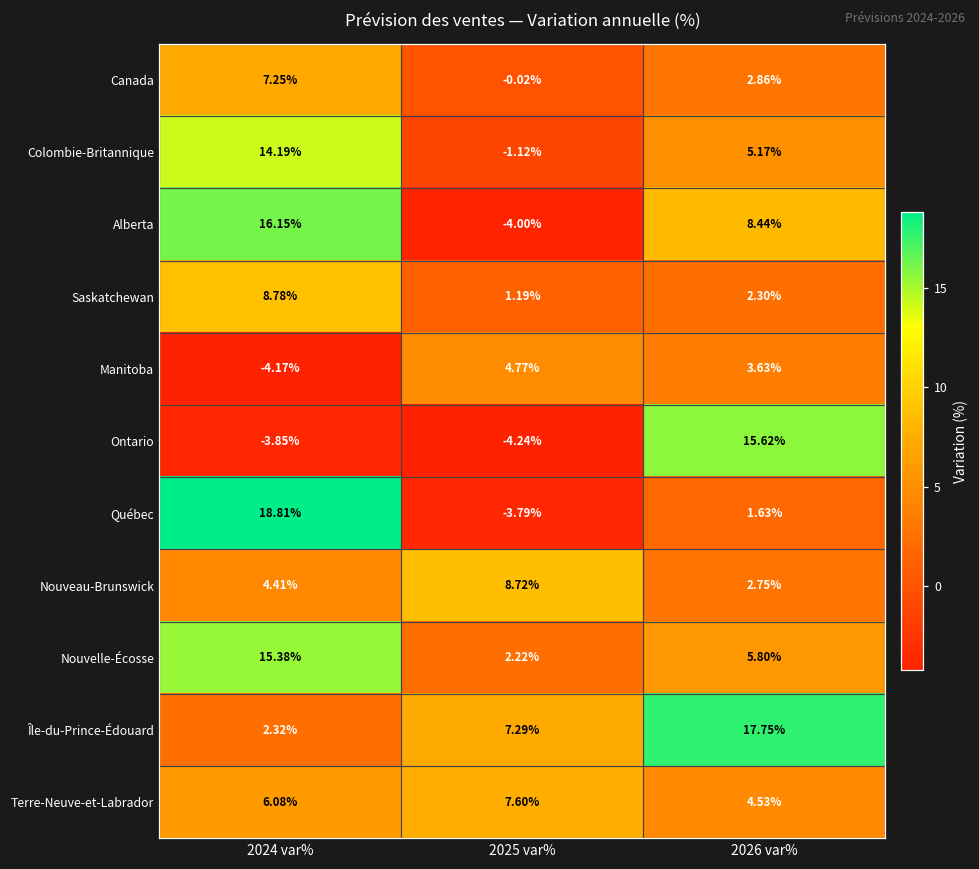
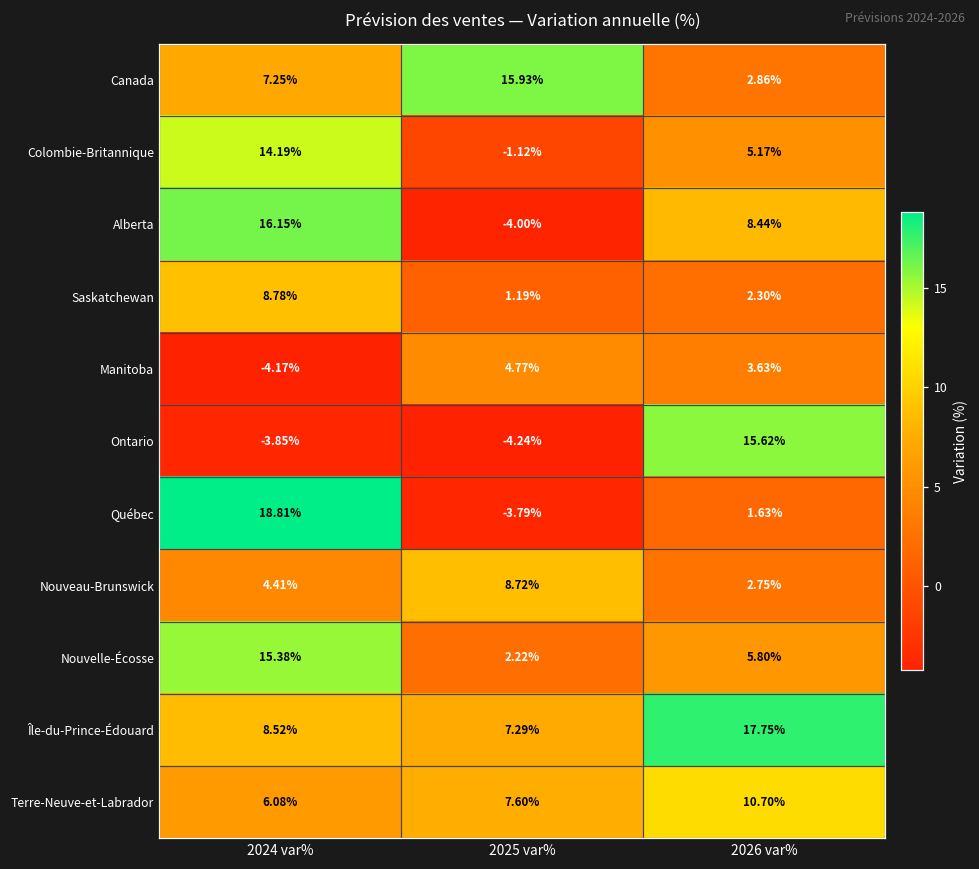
  {
    "Canada": {
      "2024 var%": "7.25%",
-     "2025 var%": "-0.02%",
+     "2025 var%": "15.93%",
      "2026 var%": "2.86%"
    },
    "Colombie-Britannique": {
      "2024 var%": "14.19%",
      "2025 var%": "-1.12%",
      "2026 var%": "5.17%"
    },
    "Alberta": {
      "2024 var%": "16.15%",
      "2025 var%": "-4.00%",
      "2026 var%": "8.44%"
    },
    "Saskatchewan": {
      "2024 var%": "8.78%",
      "2025 var%": "1.19%",
      "2026 var%": "2.30%"
    },
    "Manitoba": {
      "2024 var%": "-4.17%",
      "2025 var%": "4.77%",
      "2026 var%": "3.63%"
    },
    "Ontario": {
      "2024 var%": "-3.85%",
      "2025 var%": "-4.24%",
      "2026 var%": "15.62%"
    },
    "Québec": {
      "2024 var%": "18.81%",
      "2025 var%": "-3.79%",
      "2026 var%": "1.63%"
    },
    "Nouveau-Brunswick": {
      "2024 var%": "4.41%",
      "2025 var%": "8.72%",
      "2026 var%": "2.75%"
    },
    "Nouvelle-Écosse": {
      "2024 var%": "15.38%",
      "2025 var%": "2.22%",
      "2026 var%": "5.80%"
    },
    "Île-du-Prince-Édouard": {
-     "2024 var%": "2.32%",
+     "2024 var%": "8.52%",
      "2025 var%": "7.29%",
      "2026 var%": "17.75%"
    },
    "Terre-Neuve-et-Labrador": {
      "2024 var%": "6.08%",
      "2025 var%": "7.60%",
-     "2026 var%": "4.53%"
+     "2026 var%": "10.70%"
    }
  }
